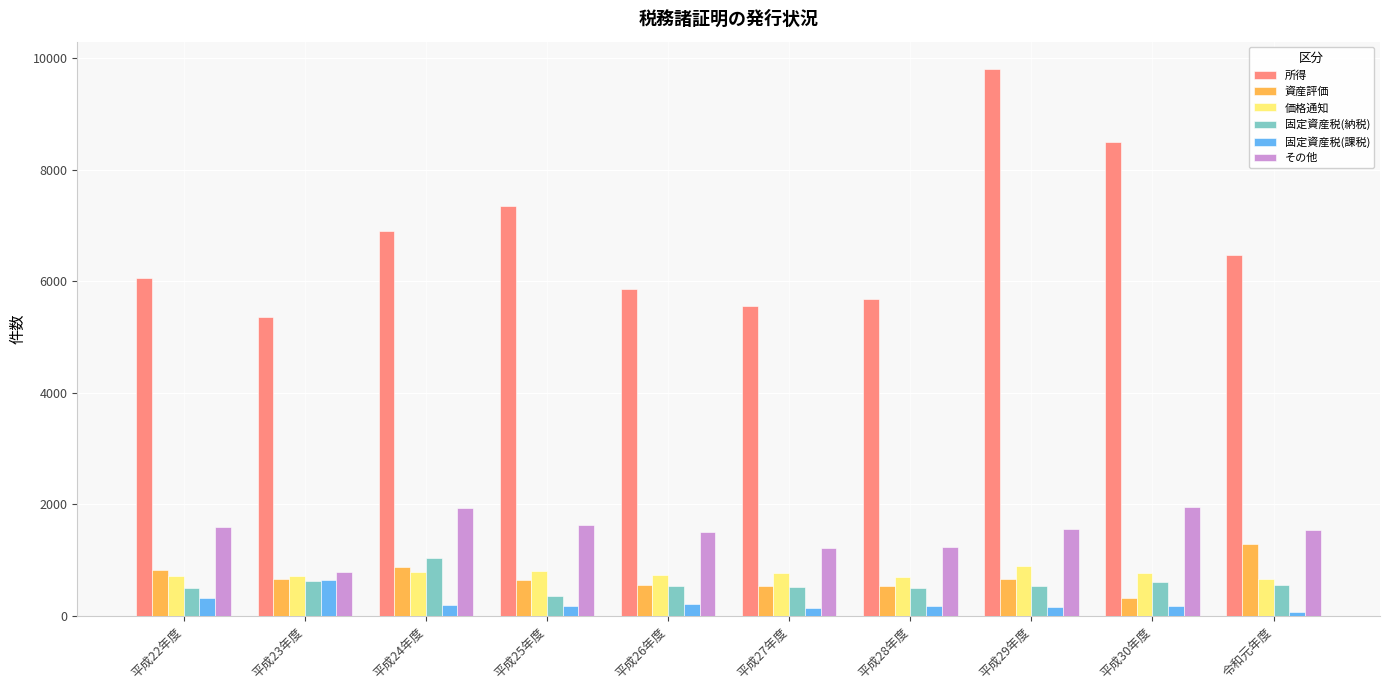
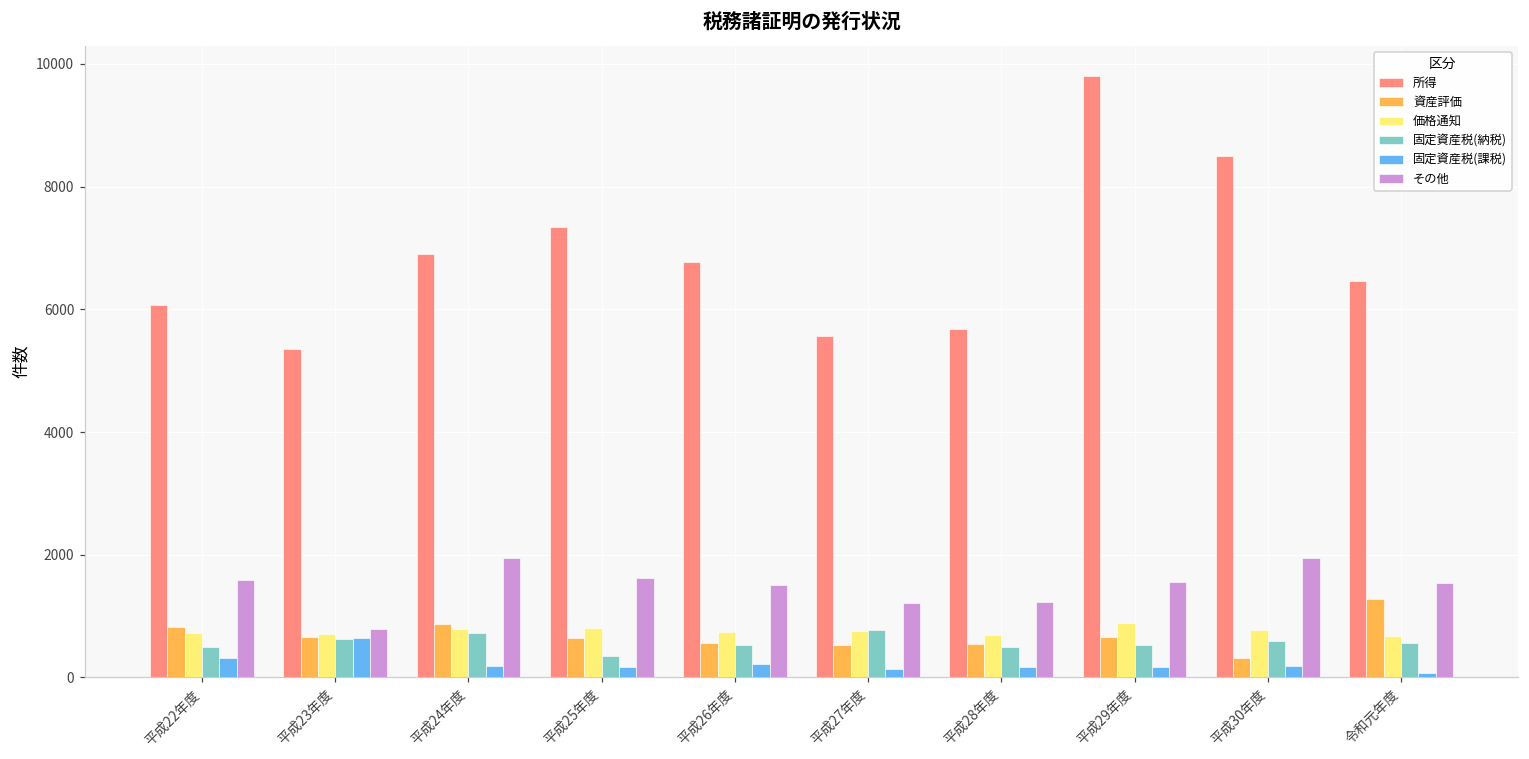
  {
    "所得": {
      "平成22年度": 6100,
      "平成23年度": 5400,
      "平成24年度": 6900,
      "平成25年度": 7300,
-     "平成26年度": 5900,
+     "平成26年度": 6800,
      "平成27年度": 5600,
      "平成28年度": 5700,
      "平成29年度": 9800,
      "平成30年度": 8500,
      "令和元年度": 6500
    },
    "資産評価": {
      "平成22年度": 800,
      "平成23年度": 700,
      "平成24年度": 900,
      "平成25年度": 600,
      "平成26年度": 600,
      "平成27年度": 500,
      "平成28年度": 500,
      "平成29年度": 700,
      "平成30年度": 300,
      "令和元年度": 1300
    },
    "価格通知": {
      "平成22年度": 700,
      "平成23年度": 700,
      "平成24年度": 800,
      "平成25年度": 800,
      "平成26年度": 700,
      "平成27年度": 800,
      "平成28年度": 700,
      "平成29年度": 900,
      "平成30年度": 800,
      "令和元年度": 700
    },
    "固定資産税(納税)": {
      "平成22年度": 500,
      "平成23年度": 600,
-     "平成24年度": 1000,
+     "平成24年度": 700,
      "平成25年度": 400,
      "平成26年度": 500,
-     "平成27年度": 500,
+     "平成27年度": 800,
      "平成28年度": 500,
      "平成29年度": 500,
      "平成30年度": 600,
      "令和元年度": 600
    },
    "固定資産税(課税)": {
      "平成22年度": 300,
      "平成23年度": 600,
      "平成24年度": 200,
      "平成25年度": 200,
      "平成26年度": 200,
      "平成27年度": 100,
      "平成28年度": 200,
      "平成29年度": 200,
      "平成30年度": 200,
      "令和元年度": 100
    },
    "その他": {
      "平成22年度": 1600,
      "平成23年度": 800,
      "平成24年度": 1900,
      "平成25年度": 1600,
      "平成26年度": 1500,
      "平成27年度": 1200,
      "平成28年度": 1200,
      "平成29年度": 1600,
      "平成30年度": 1900,
      "令和元年度": 1500
    }
  }
